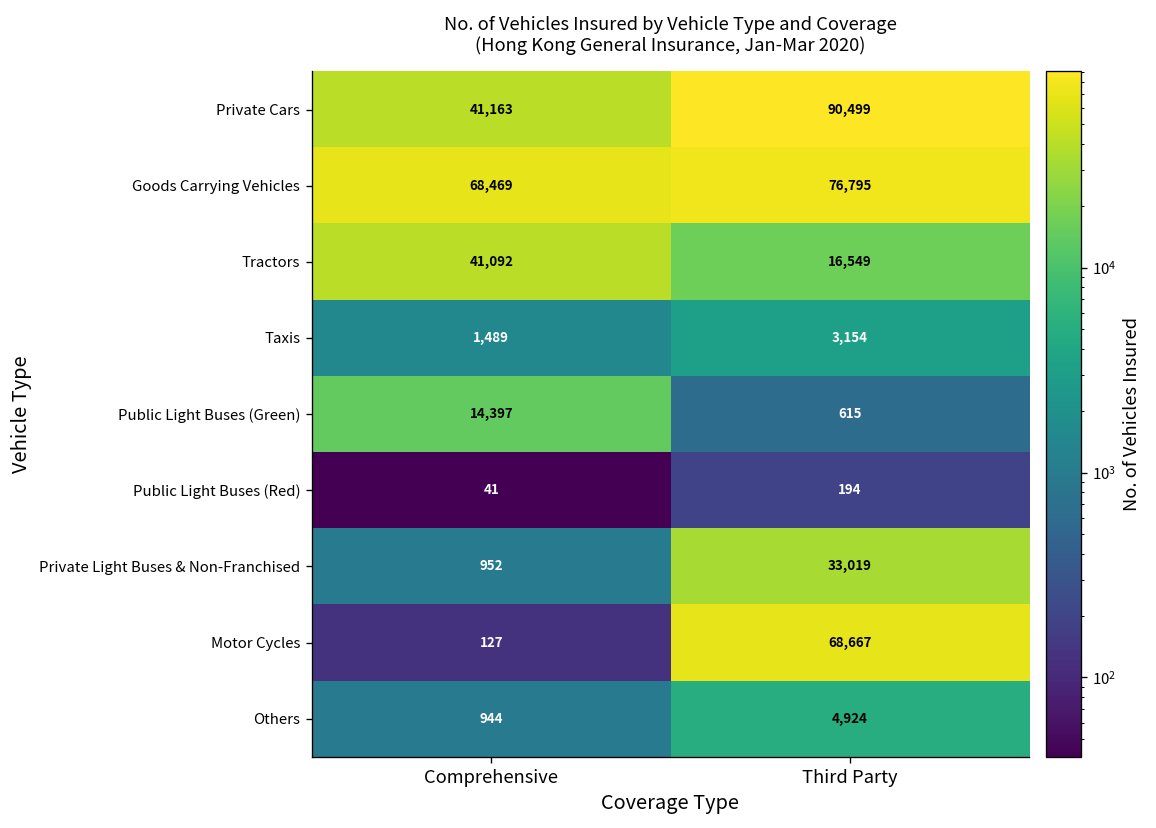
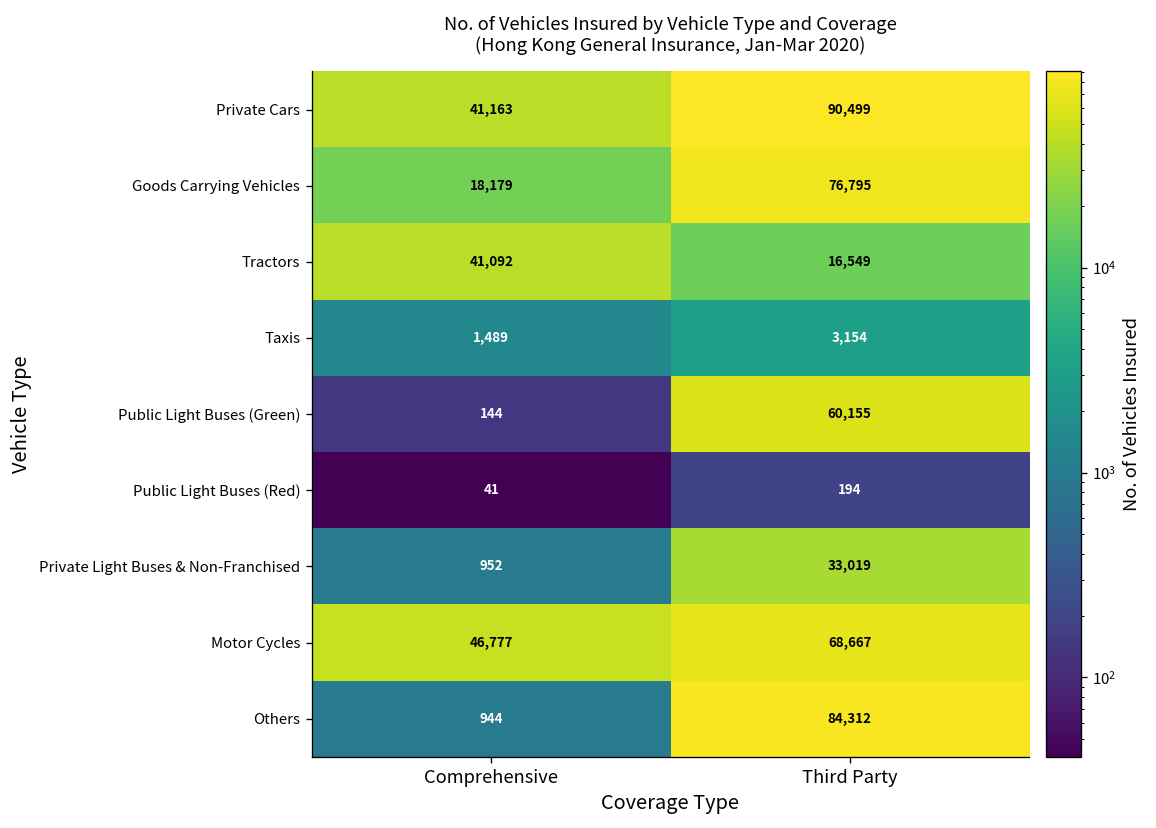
  {
    "Private Cars": {
      "Comprehensive": "41,163",
      "Third Party": "90,499"
    },
    "Goods Carrying Vehicles": {
-     "Comprehensive": "68,469",
+     "Comprehensive": "18,179",
      "Third Party": "76,795"
    },
    "Tractors": {
      "Comprehensive": "41,092",
      "Third Party": "16,549"
    },
    "Taxis": {
      "Comprehensive": "1,489",
      "Third Party": "3,154"
    },
    "Public Light Buses (Green)": {
-     "Comprehensive": "14,397",
-     "Third Party": "615"
+     "Comprehensive": "144",
+     "Third Party": "60,155"
    },
    "Public Light Buses (Red)": {
      "Comprehensive": "41",
      "Third Party": "194"
    },
    "Private Light Buses & Non-Franchised": {
      "Comprehensive": "952",
      "Third Party": "33,019"
    },
    "Motor Cycles": {
-     "Comprehensive": "127",
+     "Comprehensive": "46,777",
      "Third Party": "68,667"
    },
    "Others": {
      "Comprehensive": "944",
-     "Third Party": "4,924"
+     "Third Party": "84,312"
    }
  }
